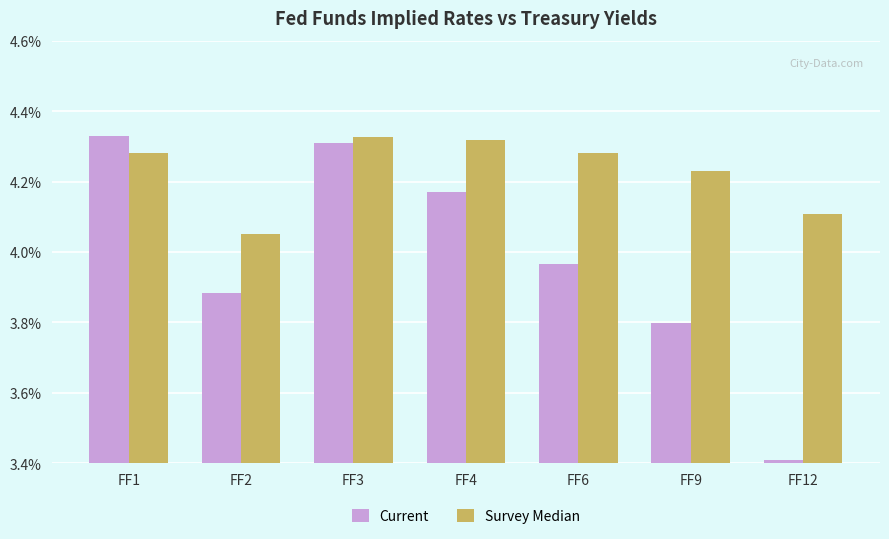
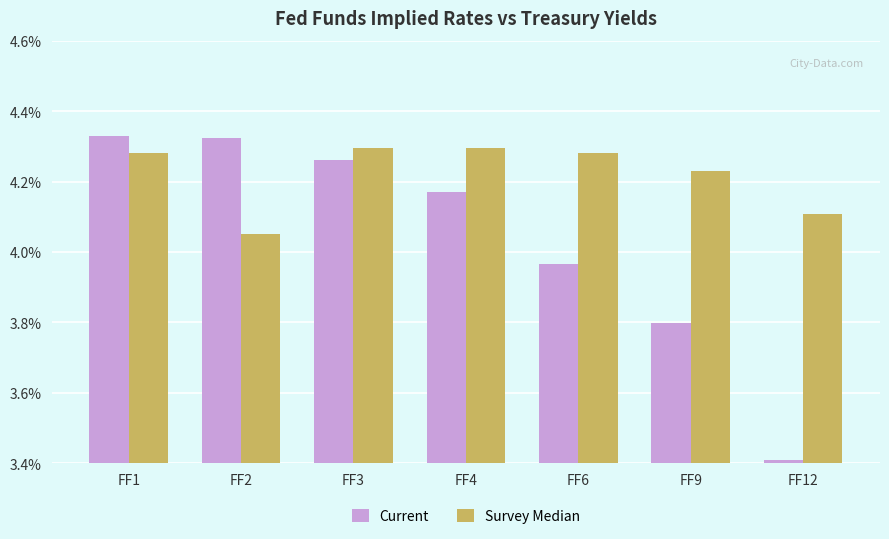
  {
    "Current": {
      "FF1": "4.33%",
-     "FF2": "3.88%",
-     "FF3": "4.31%",
+     "FF2": "4.33%",
+     "FF3": "4.26%",
      "FF4": "4.17%",
      "FF6": "3.97%",
      "FF9": "3.80%",
      "FF12": "3.41%"
    },
    "Survey Median": {
      "FF1": "4.28%",
      "FF2": "4.05%",
-     "FF3": "4.33%",
-     "FF4": "4.32%",
+     "FF3": "4.30%",
+     "FF4": "4.30%",
      "FF6": "4.28%",
      "FF9": "4.23%",
      "FF12": "4.11%"
    }
  }
